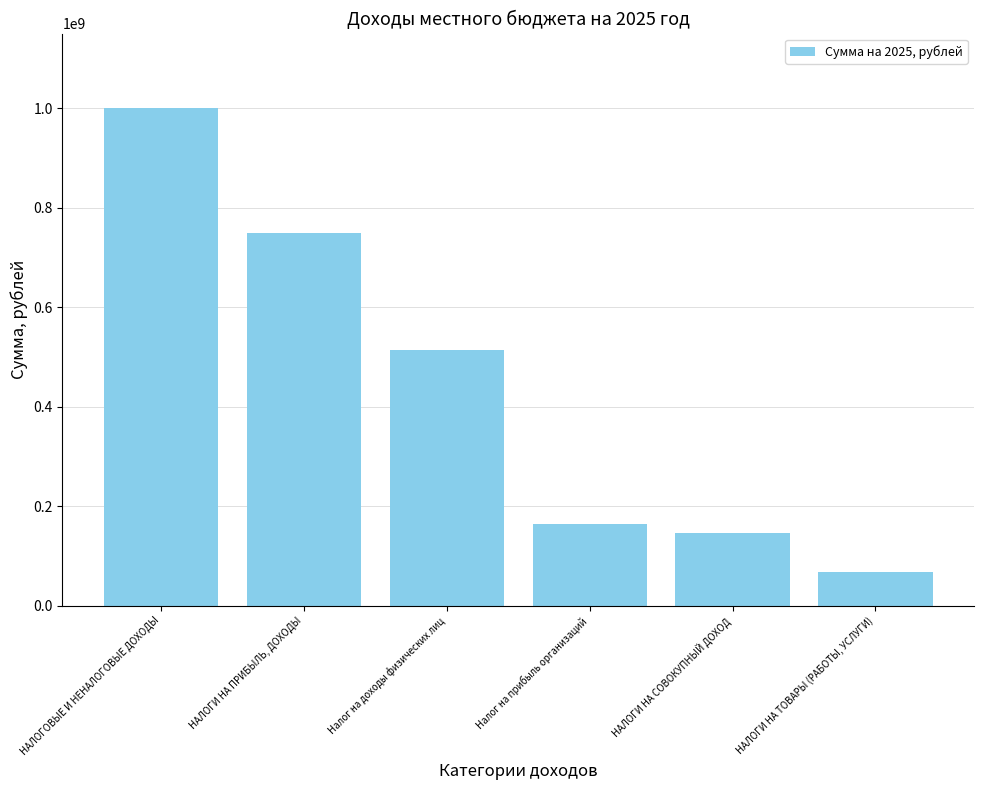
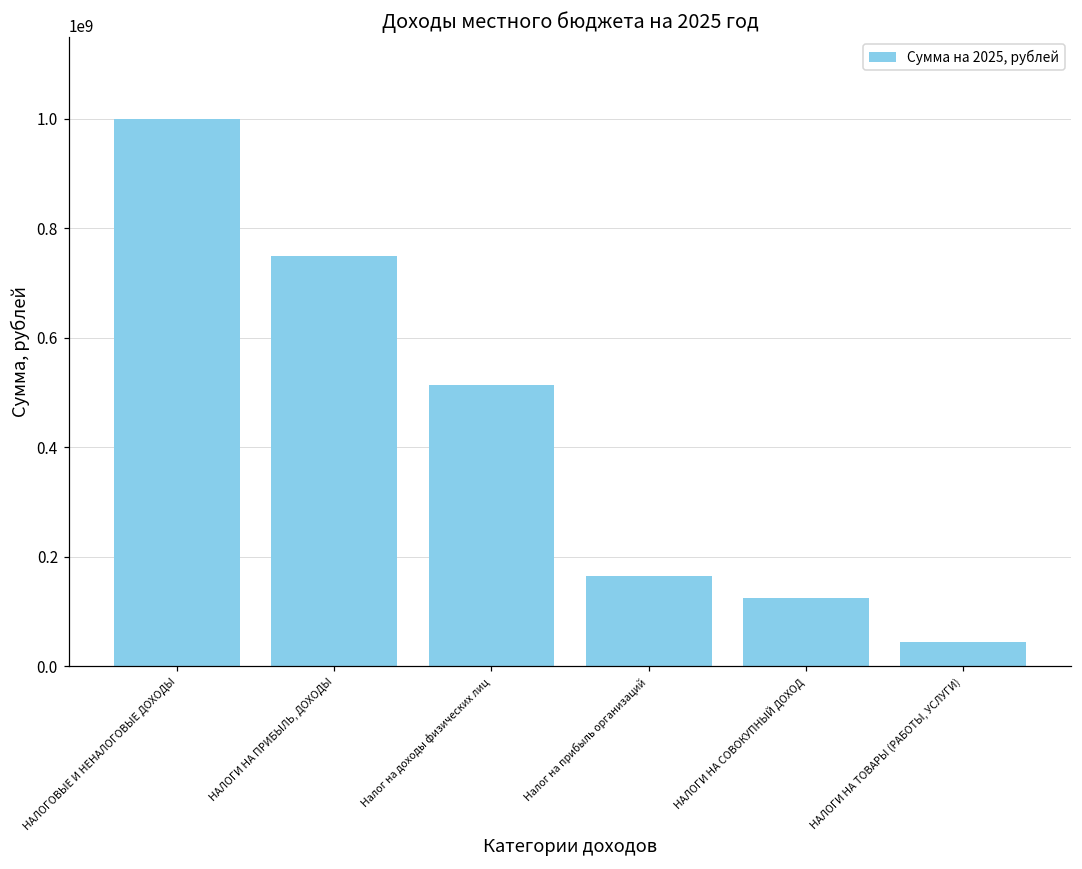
  {
    "НАЛОГОВЫЕ И НЕНАЛОГОВЫЕ ДОХОДЫ": 1000000000,
    "НАЛОГИ НА ПРИБЫЛЬ, ДОХОДЫ": 750000000,
    "Налог на доходы физических лиц": 510000000,
    "Налог на прибыль организаций": 160000000,
-   "НАЛОГИ НА СОВОКУПНЫЙ ДОХОД": 150000000,
-   "НАЛОГИ НА ТОВАРЫ (РАБОТЫ, УСЛУГИ)": 70000000
+   "НАЛОГИ НА СОВОКУПНЫЙ ДОХОД": 120000000,
+   "НАЛОГИ НА ТОВАРЫ (РАБОТЫ, УСЛУГИ)": 40000000
  }
